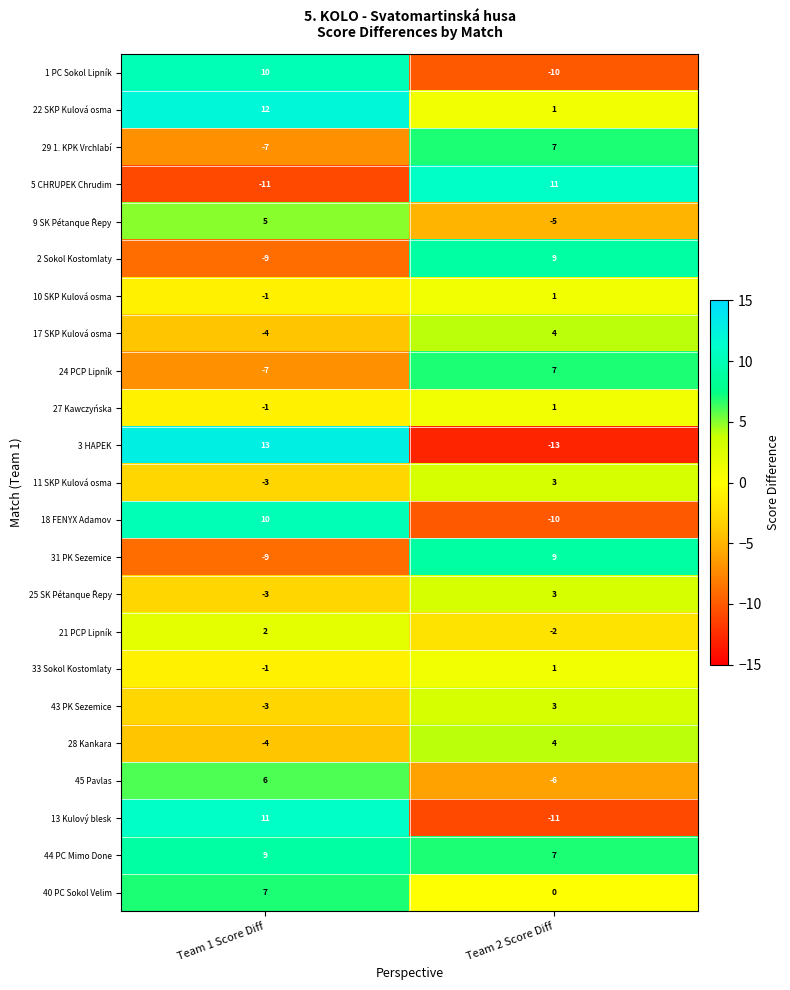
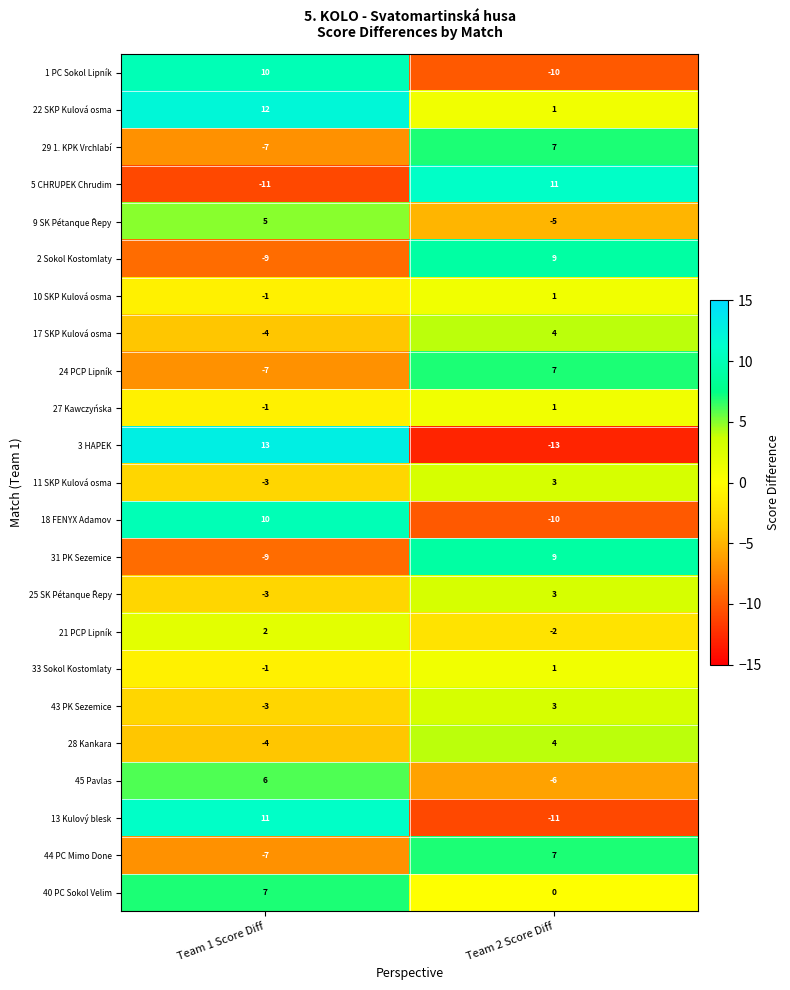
  {
    "1 PC Sokol Lipník": {
      "Team 1 Score Diff": 10,
      "Team 2 Score Diff": -10
    },
    "22 SKP Kulová osma": {
      "Team 1 Score Diff": 12,
      "Team 2 Score Diff": 1
    },
    "29 1. KPK Vrchlabí": {
      "Team 1 Score Diff": -7,
      "Team 2 Score Diff": 7
    },
    "5 CHRUPEK Chrudim": {
      "Team 1 Score Diff": -11,
      "Team 2 Score Diff": 11
    },
    "9 SK Pétanque Řepy": {
      "Team 1 Score Diff": 5,
      "Team 2 Score Diff": -5
    },
    "2 Sokol Kostomlaty": {
      "Team 1 Score Diff": -9,
      "Team 2 Score Diff": 9
    },
    "10 SKP Kulová osma": {
      "Team 1 Score Diff": -1,
      "Team 2 Score Diff": 1
    },
    "17 SKP Kulová osma": {
      "Team 1 Score Diff": -4,
      "Team 2 Score Diff": 4
    },
    "24 PCP Lipník": {
      "Team 1 Score Diff": -7,
      "Team 2 Score Diff": 7
    },
    "27 Kawczyńska": {
      "Team 1 Score Diff": -1,
      "Team 2 Score Diff": 1
    },
    "3 HAPEK": {
      "Team 1 Score Diff": 13,
      "Team 2 Score Diff": -13
    },
    "11 SKP Kulová osma": {
      "Team 1 Score Diff": -3,
      "Team 2 Score Diff": 3
    },
    "18 FENYX Adamov": {
      "Team 1 Score Diff": 10,
      "Team 2 Score Diff": -10
    },
    "31 PK Sezemice": {
      "Team 1 Score Diff": -9,
      "Team 2 Score Diff": 9
    },
    "25 SK Pétanque Řepy": {
      "Team 1 Score Diff": -3,
      "Team 2 Score Diff": 3
    },
    "21 PCP Lipník": {
      "Team 1 Score Diff": 2,
      "Team 2 Score Diff": -2
    },
    "33 Sokol Kostomlaty": {
      "Team 1 Score Diff": -1,
      "Team 2 Score Diff": 1
    },
    "43 PK Sezemice": {
      "Team 1 Score Diff": -3,
      "Team 2 Score Diff": 3
    },
    "28 Kankara": {
      "Team 1 Score Diff": -4,
      "Team 2 Score Diff": 4
    },
    "45 Pavlas": {
      "Team 1 Score Diff": 6,
      "Team 2 Score Diff": -6
    },
    "13 Kulový blesk": {
      "Team 1 Score Diff": 11,
      "Team 2 Score Diff": -11
    },
    "44 PC Mimo Done": {
-     "Team 1 Score Diff": 9,
+     "Team 1 Score Diff": -7,
      "Team 2 Score Diff": 7
    },
    "40 PC Sokol Velim": {
      "Team 1 Score Diff": 7,
      "Team 2 Score Diff": 0
    }
  }
